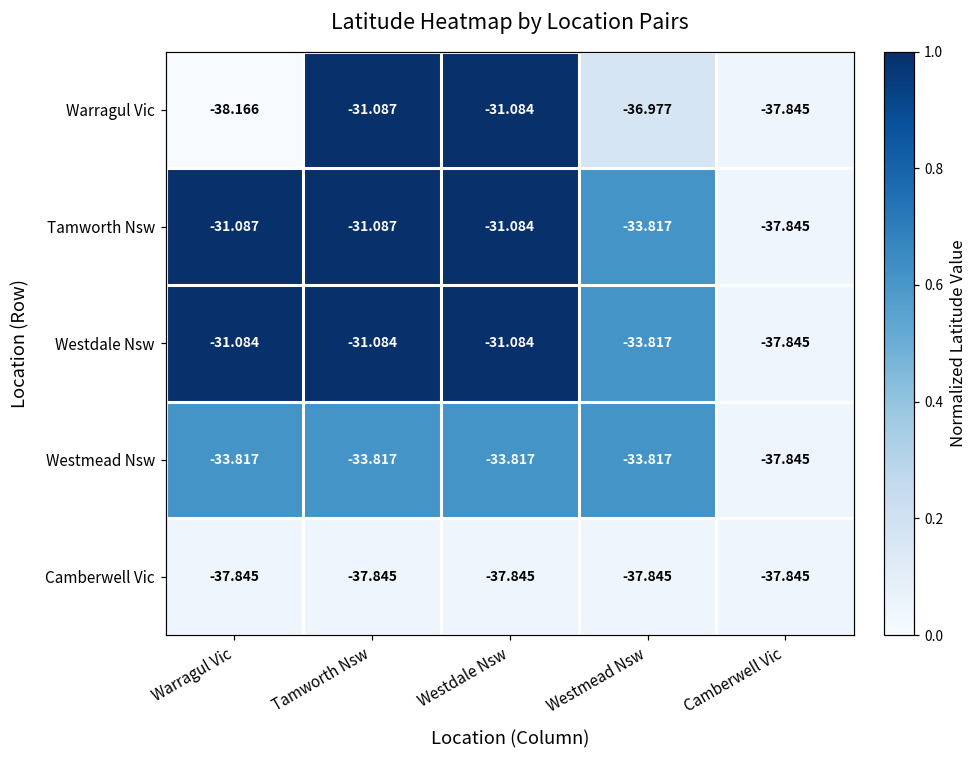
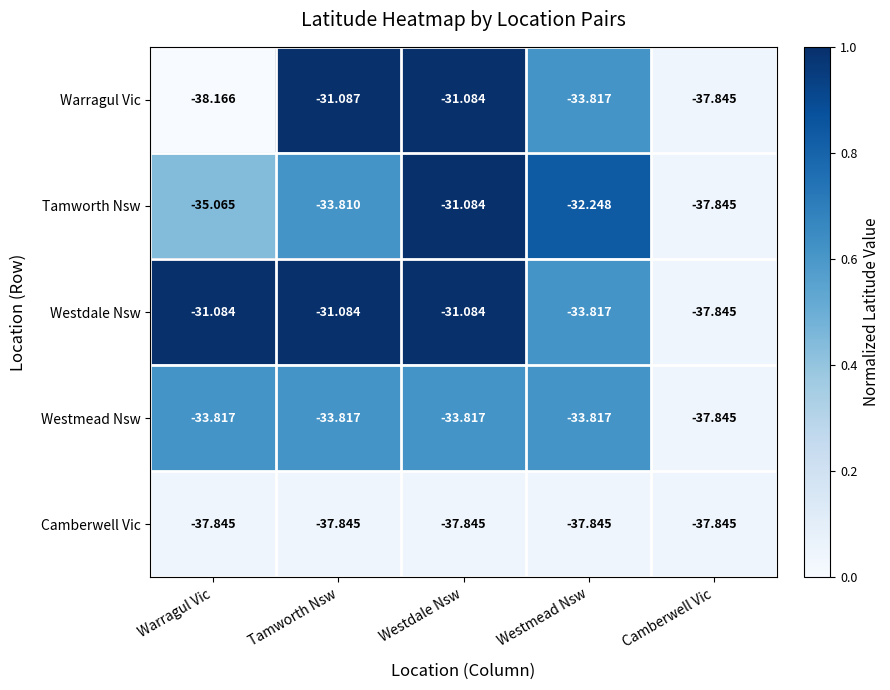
  {
    "Warragul Vic": {
      "Warragul Vic": -38.166,
      "Tamworth Nsw": -31.087,
      "Westdale Nsw": -31.084,
-     "Westmead Nsw": -36.977,
+     "Westmead Nsw": -33.817,
      "Camberwell Vic": -37.845
    },
    "Tamworth Nsw": {
-     "Warragul Vic": -31.087,
-     "Tamworth Nsw": -31.087,
+     "Warragul Vic": -35.065,
+     "Tamworth Nsw": -33.810,
      "Westdale Nsw": -31.084,
-     "Westmead Nsw": -33.817,
+     "Westmead Nsw": -32.248,
      "Camberwell Vic": -37.845
    },
    "Westdale Nsw": {
      "Warragul Vic": -31.084,
      "Tamworth Nsw": -31.084,
      "Westdale Nsw": -31.084,
      "Westmead Nsw": -33.817,
      "Camberwell Vic": -37.845
    },
    "Westmead Nsw": {
      "Warragul Vic": -33.817,
      "Tamworth Nsw": -33.817,
      "Westdale Nsw": -33.817,
      "Westmead Nsw": -33.817,
      "Camberwell Vic": -37.845
    },
    "Camberwell Vic": {
      "Warragul Vic": -37.845,
      "Tamworth Nsw": -37.845,
      "Westdale Nsw": -37.845,
      "Westmead Nsw": -37.845,
      "Camberwell Vic": -37.845
    }
  }
